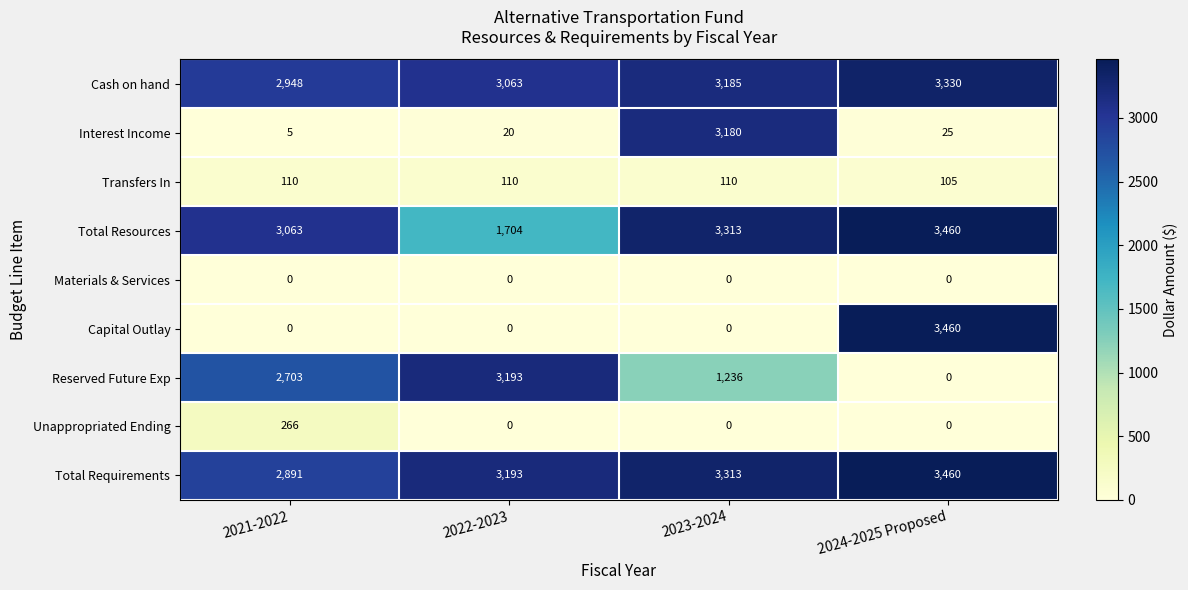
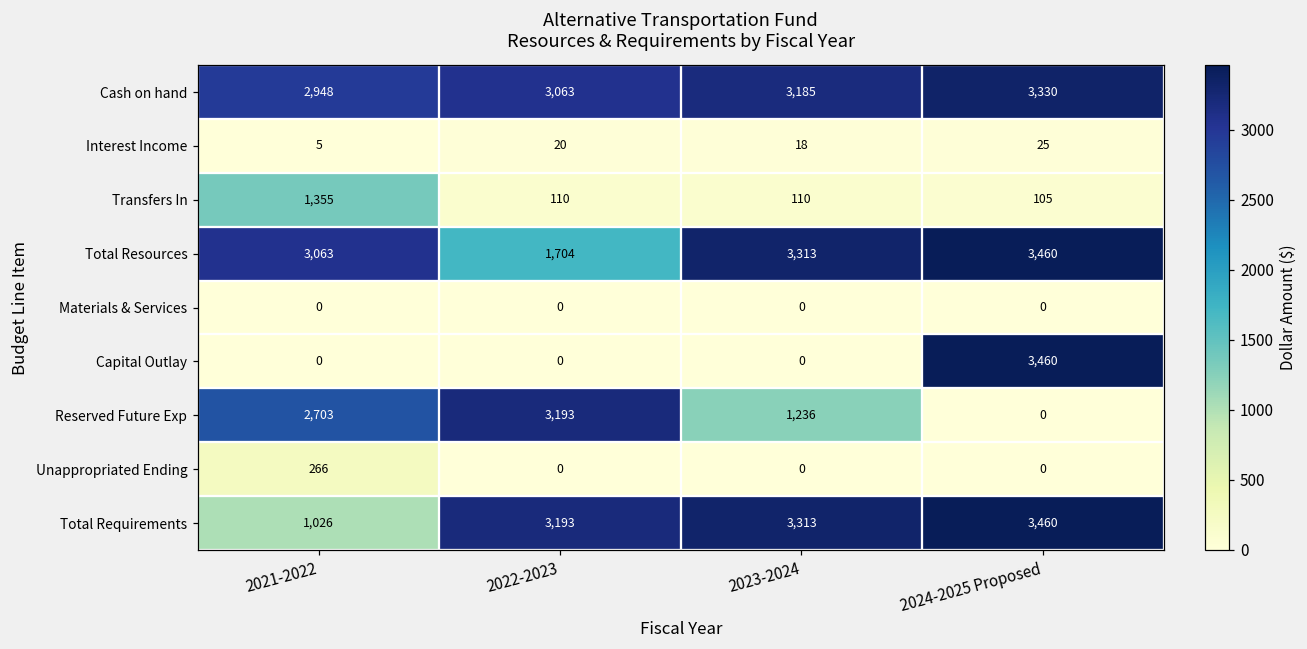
  {
    "Cash on hand": {
      "2021-2022": "2,948",
      "2022-2023": "3,063",
      "2023-2024": "3,185",
      "2024-2025 Proposed": "3,330"
    },
    "Interest Income": {
      "2021-2022": "5",
      "2022-2023": "20",
-     "2023-2024": "3,180",
+     "2023-2024": "18",
      "2024-2025 Proposed": "25"
    },
    "Transfers In": {
-     "2021-2022": "110",
+     "2021-2022": "1,355",
      "2022-2023": "110",
      "2023-2024": "110",
      "2024-2025 Proposed": "105"
    },
    "Total Resources": {
      "2021-2022": "3,063",
      "2022-2023": "1,704",
      "2023-2024": "3,313",
      "2024-2025 Proposed": "3,460"
    },
    "Materials & Services": {
      "2021-2022": "0",
      "2022-2023": "0",
      "2023-2024": "0",
      "2024-2025 Proposed": "0"
    },
    "Capital Outlay": {
      "2021-2022": "0",
      "2022-2023": "0",
      "2023-2024": "0",
      "2024-2025 Proposed": "3,460"
    },
    "Reserved Future Exp": {
      "2021-2022": "2,703",
      "2022-2023": "3,193",
      "2023-2024": "1,236",
      "2024-2025 Proposed": "0"
    },
    "Unappropriated Ending": {
      "2021-2022": "266",
      "2022-2023": "0",
      "2023-2024": "0",
      "2024-2025 Proposed": "0"
    },
    "Total Requirements": {
-     "2021-2022": "2,891",
+     "2021-2022": "1,026",
      "2022-2023": "3,193",
      "2023-2024": "3,313",
      "2024-2025 Proposed": "3,460"
    }
  }
